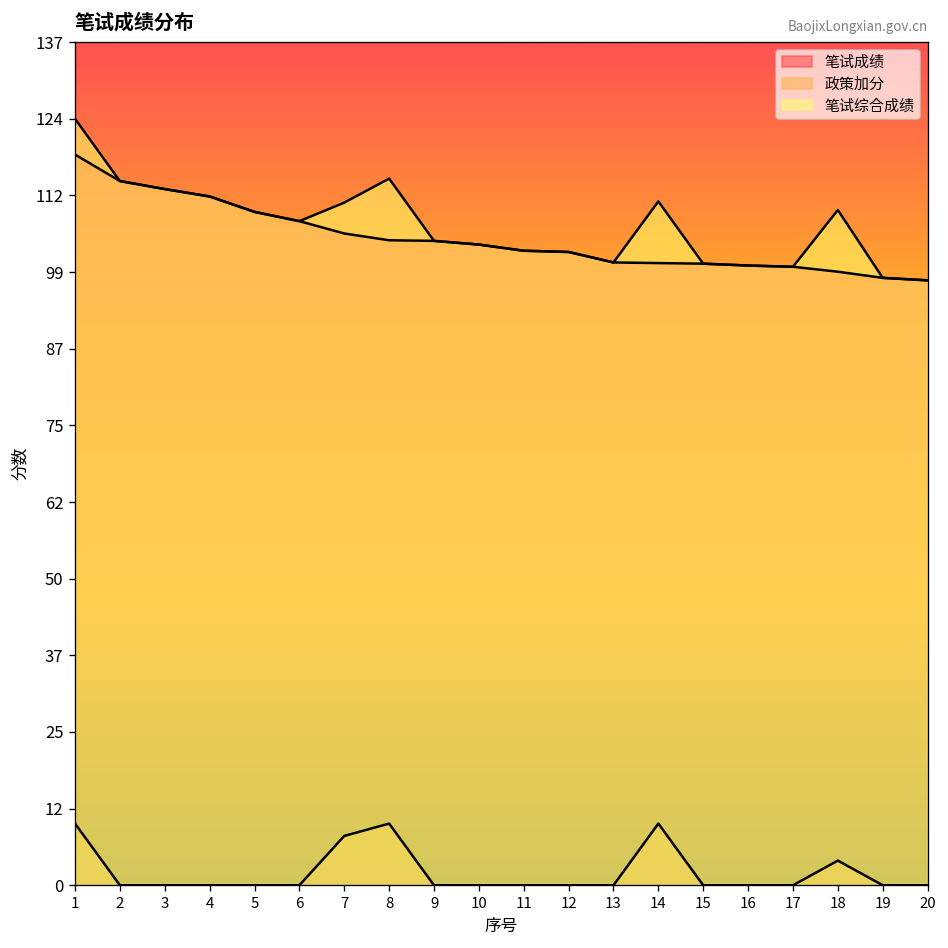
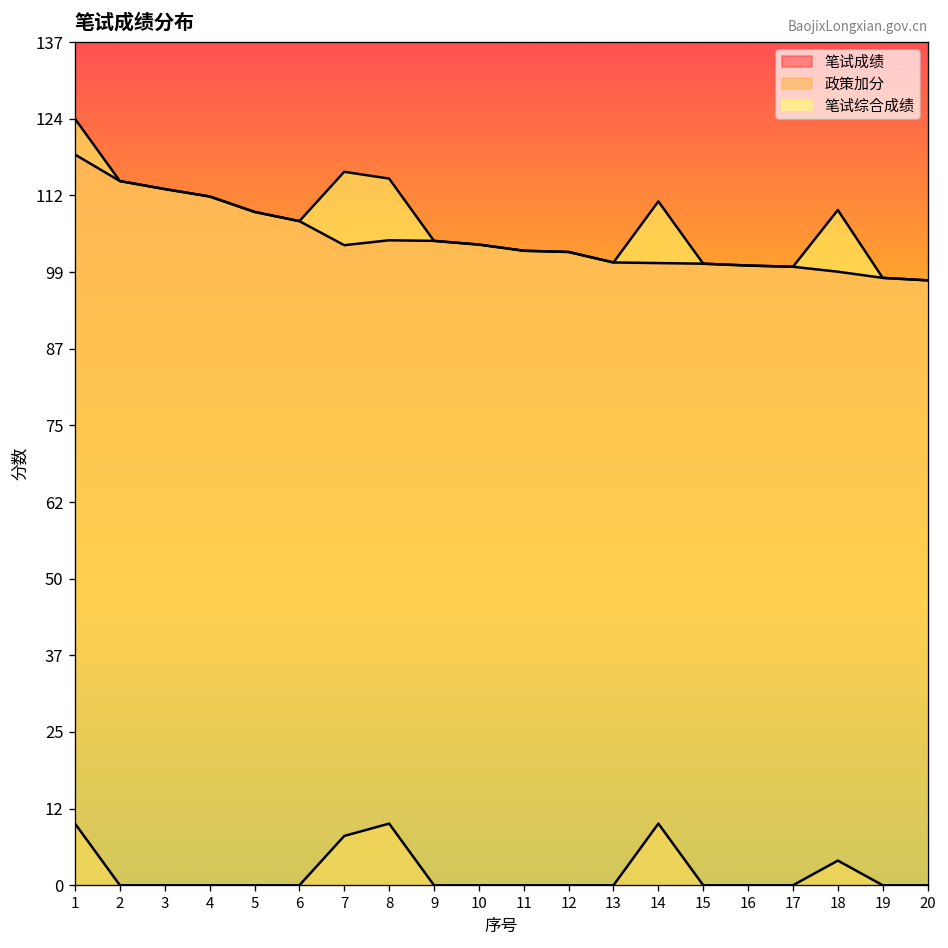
  {
    "笔试成绩": {
      "1": 119,
-     "7": 106,
+     "7": 104,
      "8": 105,
      "14": 101,
      "18": 100
    },
    "政策加分": {
      "1": 10,
      "2": 0,
      "3": 0,
      "4": 0,
      "5": 0,
      "6": 0,
      "7": 8,
      "8": 10,
      "9": 0,
      "10": 0,
      "11": 0,
      "12": 0,
      "13": 0,
      "14": 10,
      "15": 0,
      "16": 0,
      "17": 0,
      "18": 4,
      "19": 0,
      "20": 0
    },
    "笔试综合成绩": {
      "1": 124,
-     "7": 111,
+     "7": 116,
      "8": 115,
      "14": 111,
      "18": 110
    }
  }
